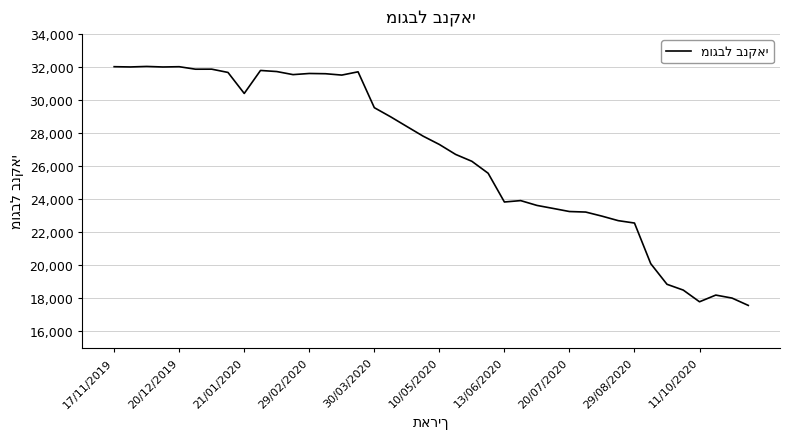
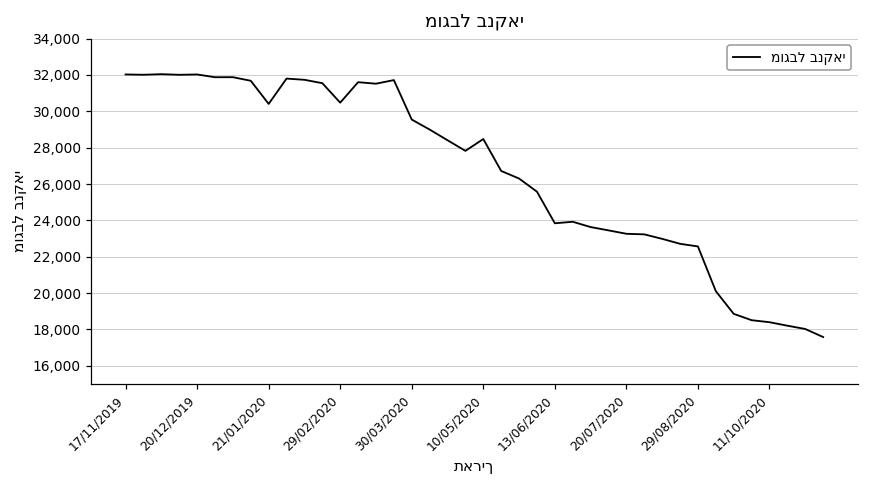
  {
    "17/11/2019": "32,000",
    "20/12/2019": "32,000",
    "21/01/2020": "30,400",
-   "29/02/2020": "31,600",
+   "29/02/2020": "30,500",
    "30/03/2020": "29,500",
-   "10/05/2020": "27,300",
+   "10/05/2020": "28,500",
    "13/06/2020": "23,800",
    "20/07/2020": "23,300",
    "29/08/2020": "22,600",
-   "11/10/2020": "17,800"
+   "11/10/2020": "18,400"
  }
